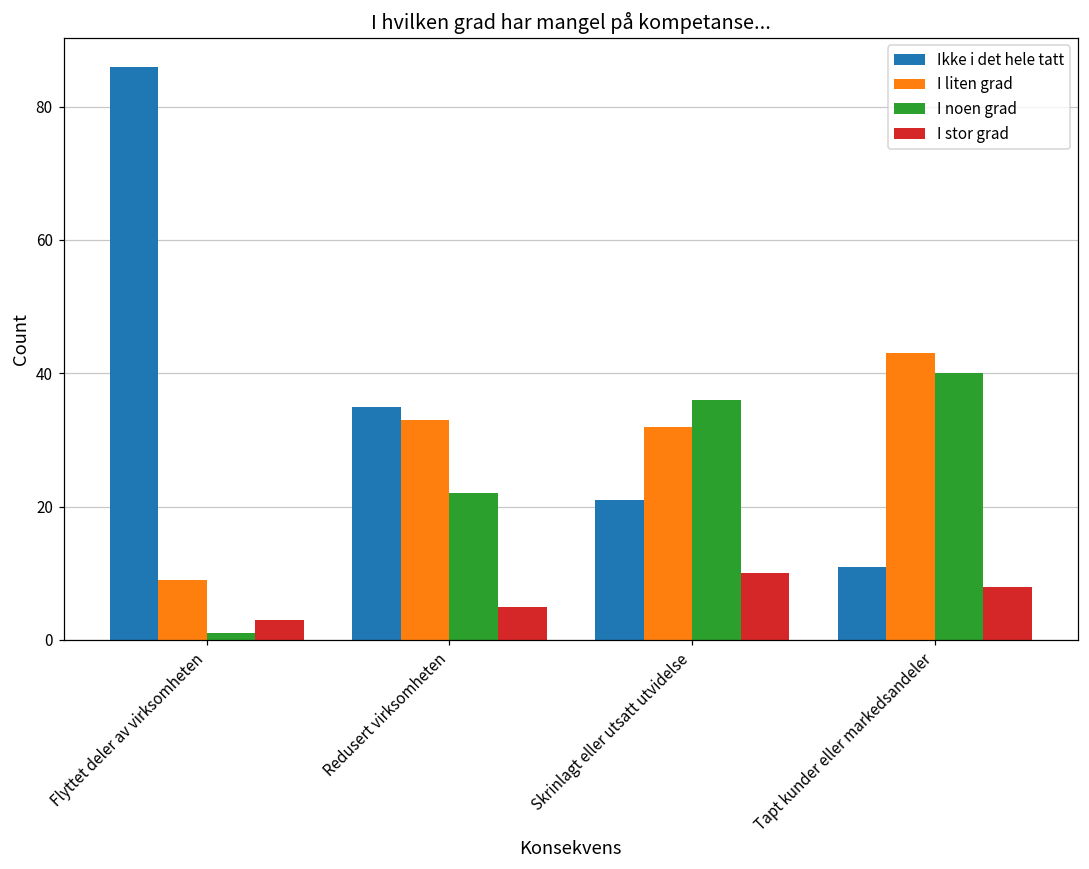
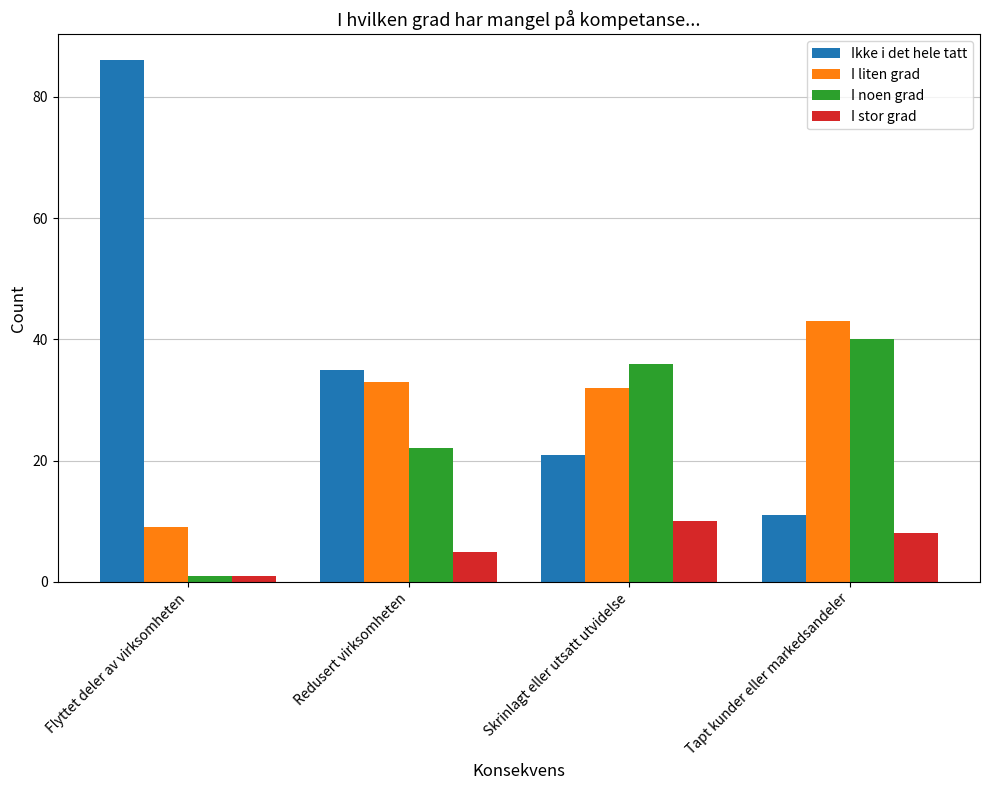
  {
    "Ikke i det hele tatt": {
      "Flyttet deler av virksomheten": 86,
      "Redusert virksomheten": 35,
      "Skrinlagt eller utsatt utvidelse": 21,
      "Tapt kunder eller markedsandeler": 11
    },
    "I liten grad": {
      "Flyttet deler av virksomheten": 9,
      "Redusert virksomheten": 33,
      "Skrinlagt eller utsatt utvidelse": 32,
      "Tapt kunder eller markedsandeler": 43
    },
    "I noen grad": {
      "Flyttet deler av virksomheten": 1,
      "Redusert virksomheten": 22,
      "Skrinlagt eller utsatt utvidelse": 36,
      "Tapt kunder eller markedsandeler": 40
    },
    "I stor grad": {
-     "Flyttet deler av virksomheten": 3,
+     "Flyttet deler av virksomheten": 1,
      "Redusert virksomheten": 5,
      "Skrinlagt eller utsatt utvidelse": 10,
      "Tapt kunder eller markedsandeler": 8
    }
  }
